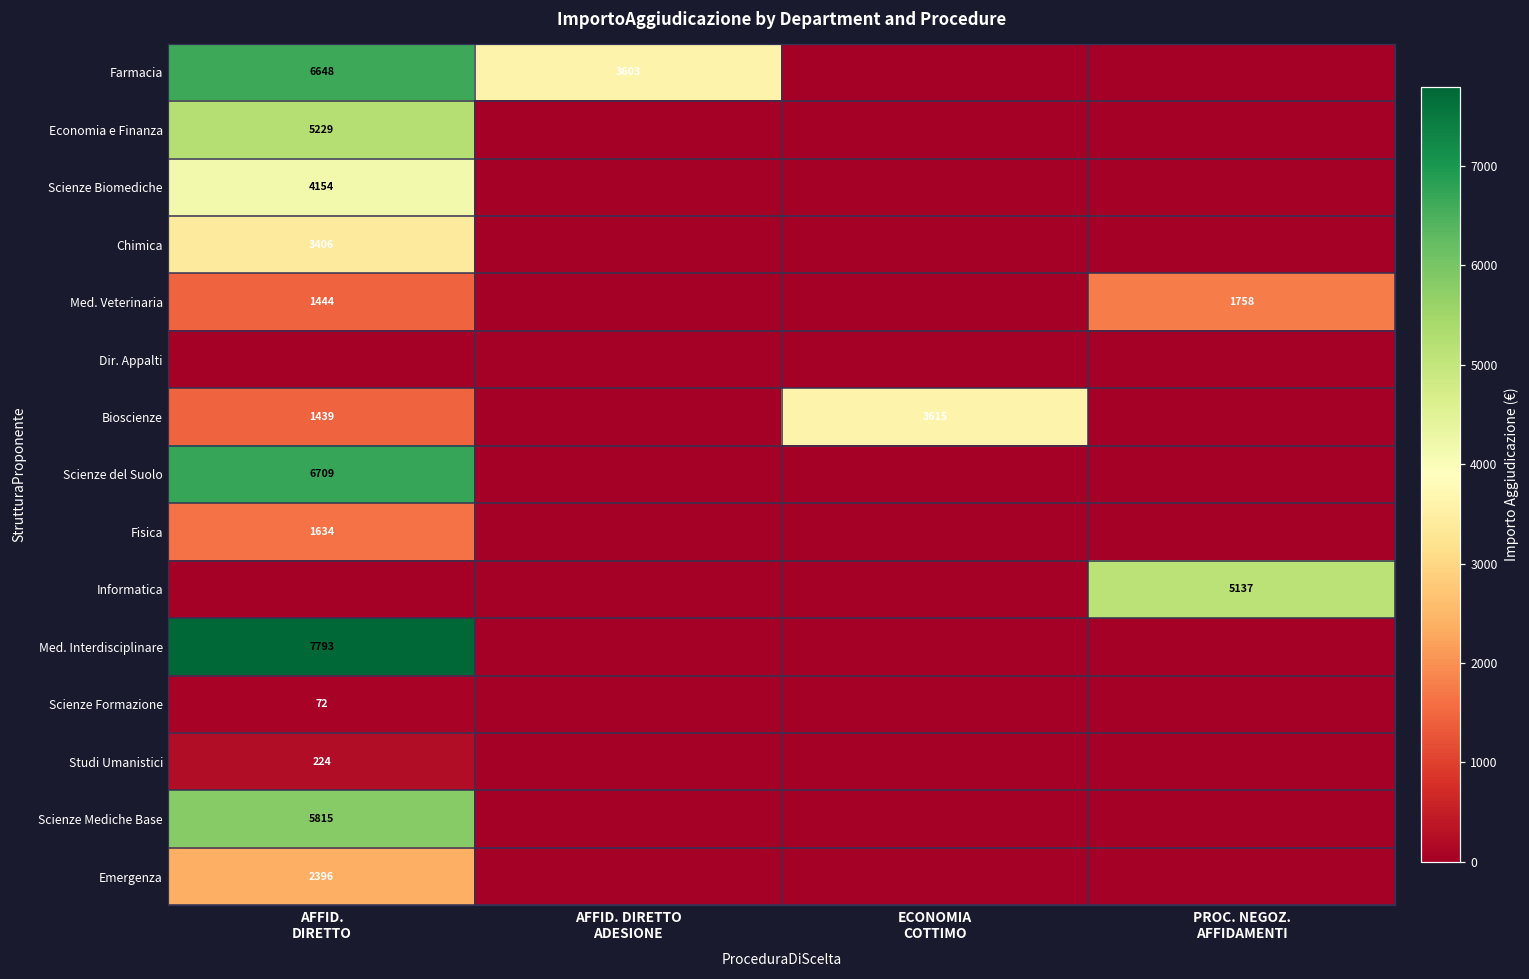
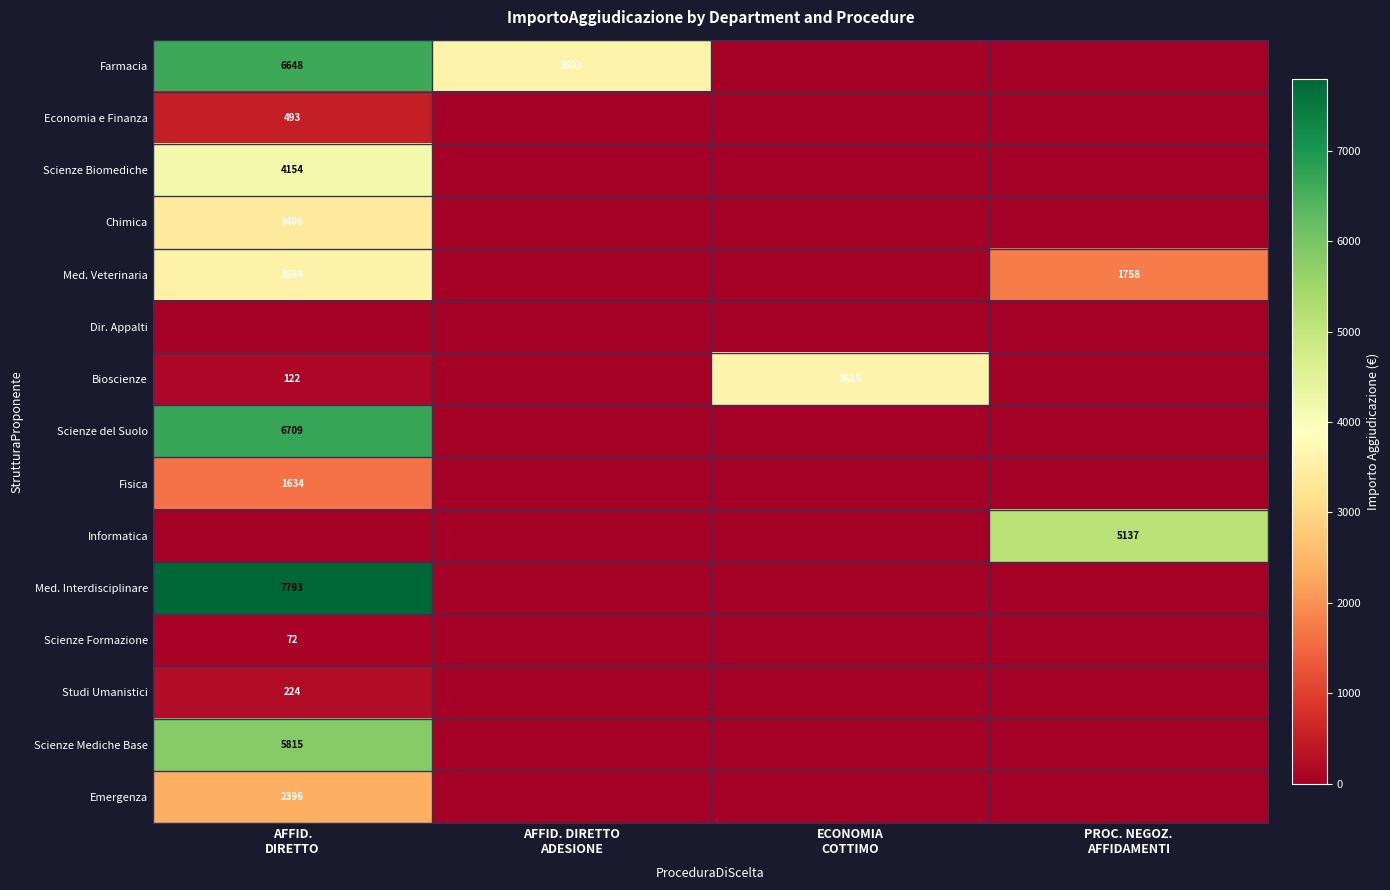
  {
    "Farmacia": {
      "AFFID. DIRETTO": 6648,
      "AFFID. DIRETTO ADESIONE": 3603
    },
    "Economia e Finanza": {
-     "AFFID. DIRETTO": 5229
+     "AFFID. DIRETTO": 493
    },
    "Scienze Biomediche": {
      "AFFID. DIRETTO": 4154
    },
    "Chimica": {
      "AFFID. DIRETTO": 3406
    },
    "Med. Veterinaria": {
-     "AFFID. DIRETTO": 1444,
+     "AFFID. DIRETTO": 3584,
      "PROC. NEGOZ. AFFIDAMENTI": 1758
    },
    "Bioscienze": {
-     "AFFID. DIRETTO": 1439,
+     "AFFID. DIRETTO": 122,
      "ECONOMIA COTTIMO": 3615
    },
    "Scienze del Suolo": {
      "AFFID. DIRETTO": 6709
    },
    "Fisica": {
      "AFFID. DIRETTO": 1634
    },
    "Informatica": {
      "PROC. NEGOZ. AFFIDAMENTI": 5137
    },
    "Med. Interdisciplinare": {
      "AFFID. DIRETTO": 7793
    },
    "Scienze Formazione": {
      "AFFID. DIRETTO": 72
    },
    "Studi Umanistici": {
      "AFFID. DIRETTO": 224
    },
    "Scienze Mediche Base": {
      "AFFID. DIRETTO": 5815
    },
    "Emergenza": {
      "AFFID. DIRETTO": 2396
    }
  }
